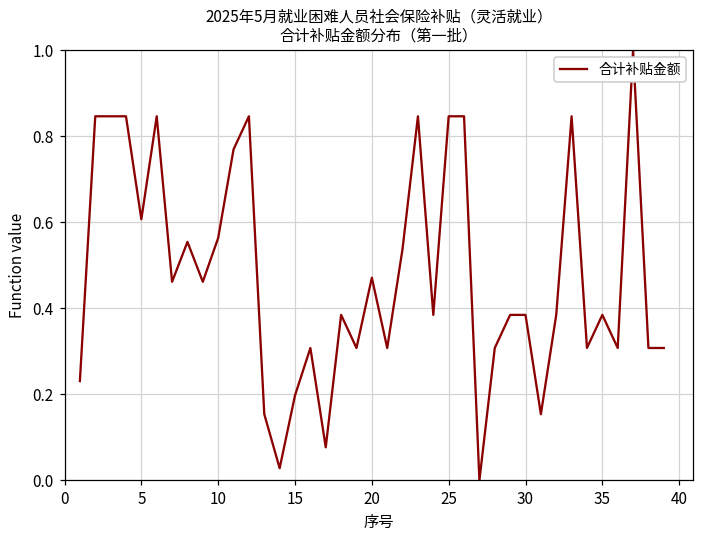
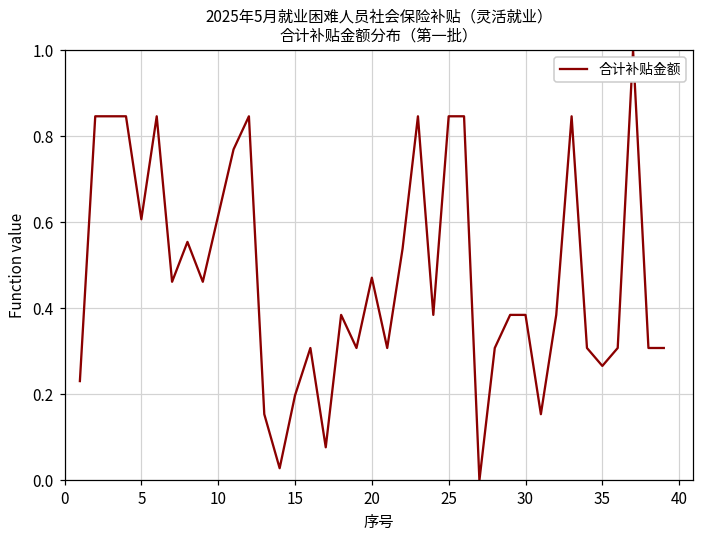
  {
    "5": 0.61,
-   "10": 0.56,
+   "10": 0.62,
    "15": 0.20,
    "20": 0.47,
    "25": 0.85,
    "30": 0.38,
-   "35": 0.38
+   "35": 0.27
  }
